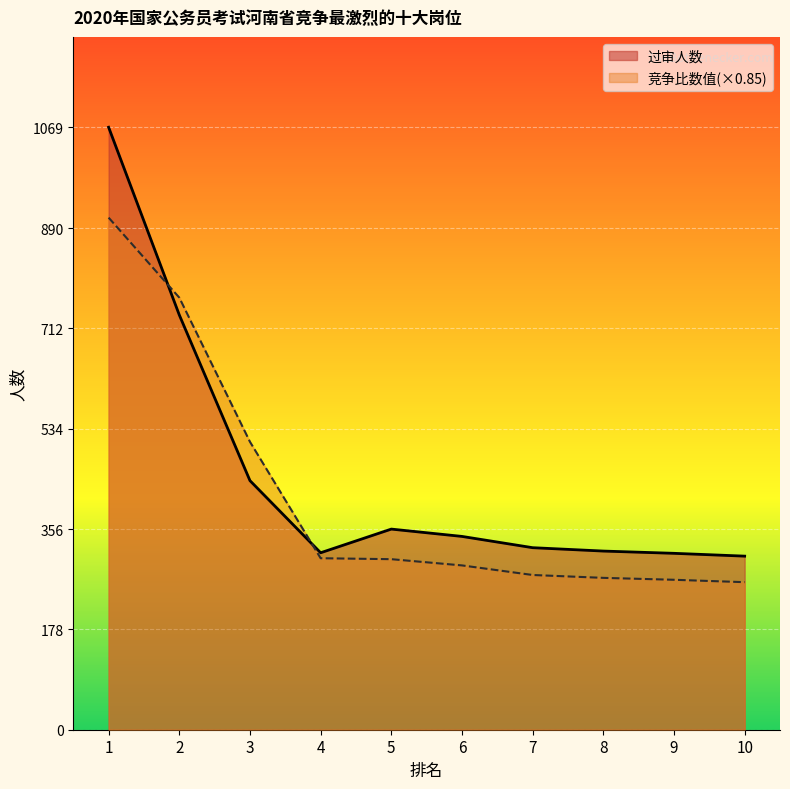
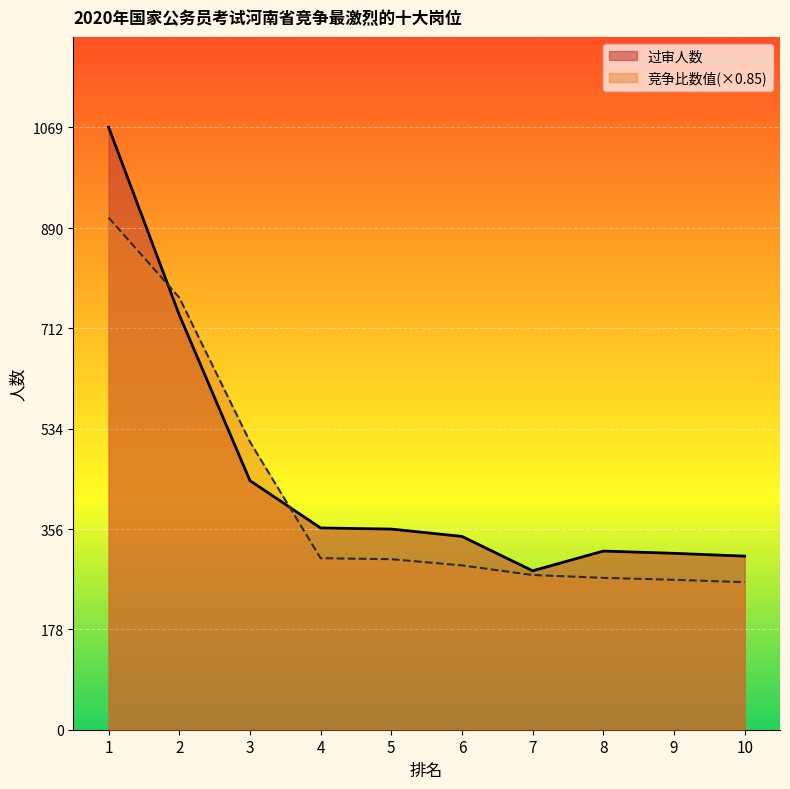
  {
    "过审人数": {
      "1": 1070,
      "2": 740,
      "3": 440,
-     "4": 310,
+     "4": 360,
      "5": 360,
      "6": 340,
-     "7": 320,
+     "7": 280,
      "8": 320,
      "9": 310,
      "10": 310
    },
    "竞争比数值(×0.85)": {
      "1": 910,
      "2": 770,
      "3": 510,
      "4": 300,
      "5": 300,
      "6": 290,
      "7": 270,
      "8": 270,
      "9": 270,
      "10": 260
    }
  }
